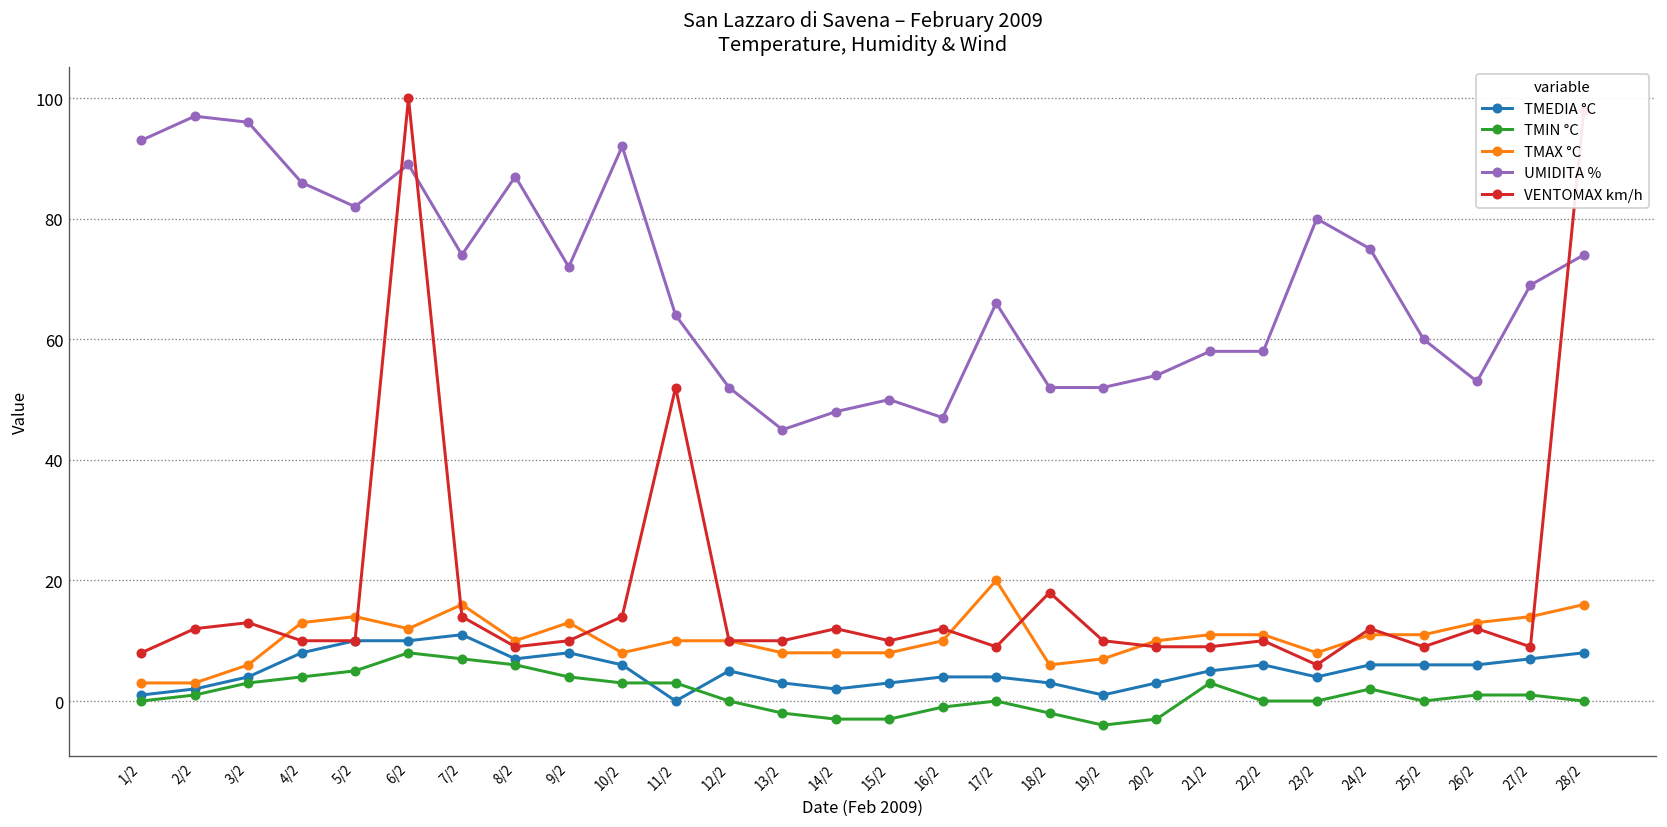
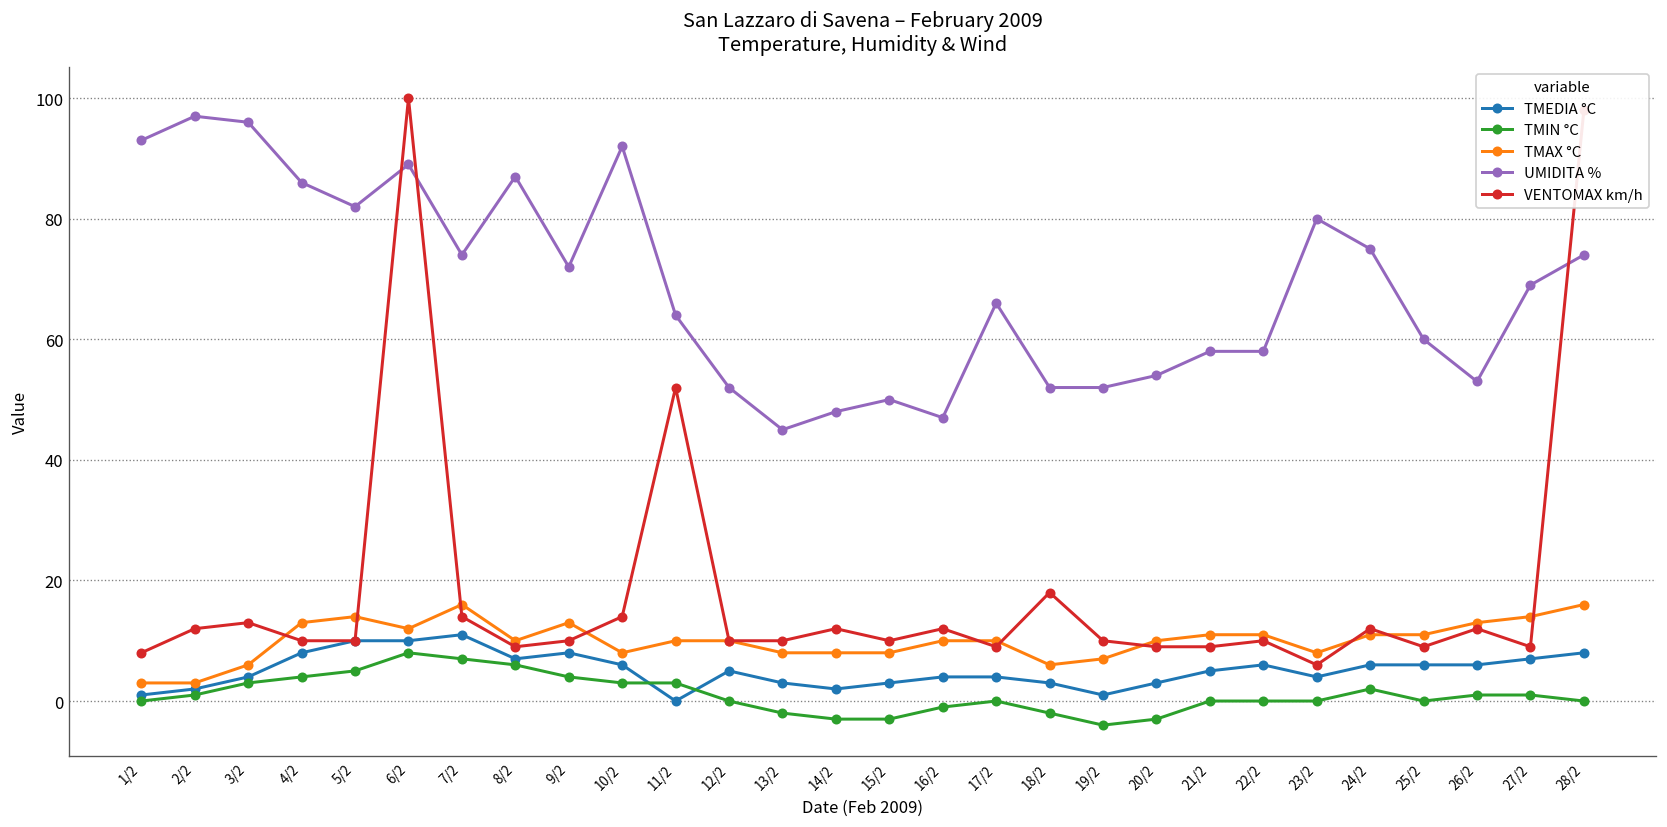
  {
    "TMEDIA °C": {
      "1/2": 1,
      "2/2": 2,
      "3/2": 4,
      "4/2": 8,
      "6/2": 10,
      "7/2": 11,
      "8/2": 7,
      "9/2": 8,
      "10/2": 6,
      "11/2": 0,
      "12/2": 5,
      "13/2": 3,
      "14/2": 2,
      "15/2": 3,
      "16/2": 4,
      "17/2": 4,
      "18/2": 3,
      "19/2": 1,
      "20/2": 3,
      "21/2": 5,
      "22/2": 6,
      "23/2": 4,
      "24/2": 6,
      "25/2": 6,
      "26/2": 6,
      "27/2": 7,
      "28/2": 8
    },
    "TMIN °C": {
      "1/2": 0,
      "2/2": 1,
      "3/2": 3,
      "4/2": 4,
      "5/2": 5,
      "6/2": 8,
      "7/2": 7,
      "8/2": 6,
      "9/2": 4,
      "10/2": 3,
      "11/2": 3,
      "12/2": 0,
      "13/2": -2,
      "14/2": -3,
      "15/2": -3,
      "16/2": -1,
      "17/2": 0,
      "18/2": -2,
      "19/2": -4,
      "20/2": -3,
-     "21/2": 3,
+     "21/2": 0,
      "22/2": 0,
      "23/2": 0,
      "24/2": 2,
      "25/2": 0,
      "26/2": 1,
      "27/2": 1,
      "28/2": 0
    },
    "TMAX °C": {
      "1/2": 3,
      "2/2": 3,
      "3/2": 6,
      "4/2": 13,
      "5/2": 14,
      "6/2": 12,
      "7/2": 16,
      "8/2": 10,
      "9/2": 13,
      "10/2": 8,
      "11/2": 10,
      "13/2": 8,
      "14/2": 8,
      "15/2": 8,
      "16/2": 10,
-     "17/2": 20,
+     "17/2": 10,
      "18/2": 6,
      "19/2": 7,
      "20/2": 10,
      "21/2": 11,
      "22/2": 11,
      "23/2": 8,
      "24/2": 11,
      "25/2": 11,
      "26/2": 13,
      "27/2": 14,
      "28/2": 16
    },
    "UMIDITA %": {
      "1/2": 93,
      "2/2": 97,
      "3/2": 96,
      "4/2": 86,
      "5/2": 82,
      "6/2": 89,
      "7/2": 74,
      "8/2": 87,
      "9/2": 72,
      "10/2": 92,
      "11/2": 64,
      "12/2": 52,
      "13/2": 45,
      "14/2": 48,
      "15/2": 50,
      "16/2": 47,
      "17/2": 66,
      "18/2": 52,
      "19/2": 52,
      "20/2": 54,
      "21/2": 58,
      "22/2": 58,
      "23/2": 80,
      "24/2": 75,
      "25/2": 60,
      "26/2": 53,
      "27/2": 69,
      "28/2": 74
    },
    "VENTOMAX km/h": {
      "1/2": 8,
      "2/2": 12,
      "3/2": 13,
      "4/2": 10,
      "6/2": 100,
      "7/2": 14,
      "8/2": 9,
      "9/2": 10,
      "10/2": 14,
      "11/2": 52,
      "13/2": 10,
      "14/2": 12,
      "15/2": 10,
      "16/2": 12,
      "17/2": 9,
      "18/2": 18,
      "19/2": 10,
      "20/2": 9,
      "21/2": 9,
      "22/2": 10,
      "23/2": 6,
      "24/2": 12,
      "25/2": 9,
      "26/2": 12,
      "27/2": 9
    }
  }
